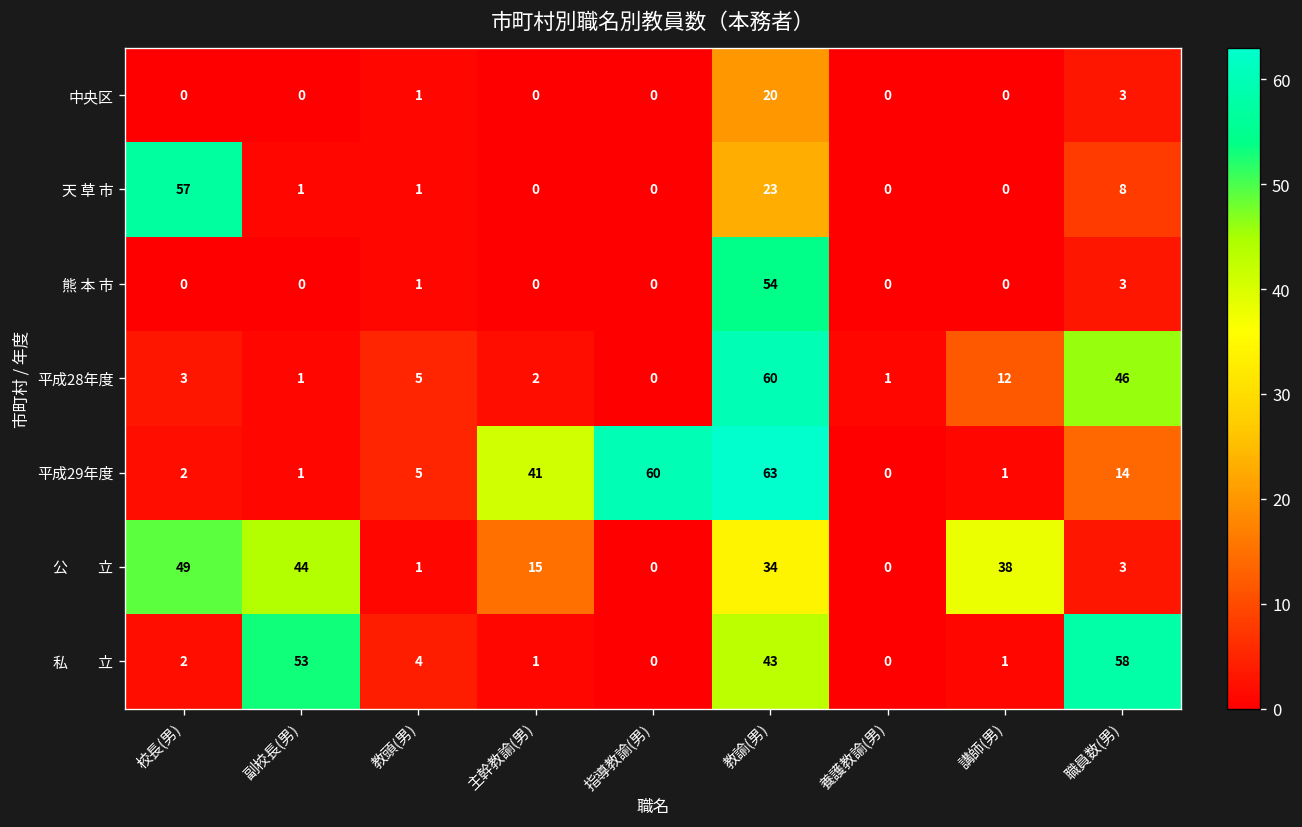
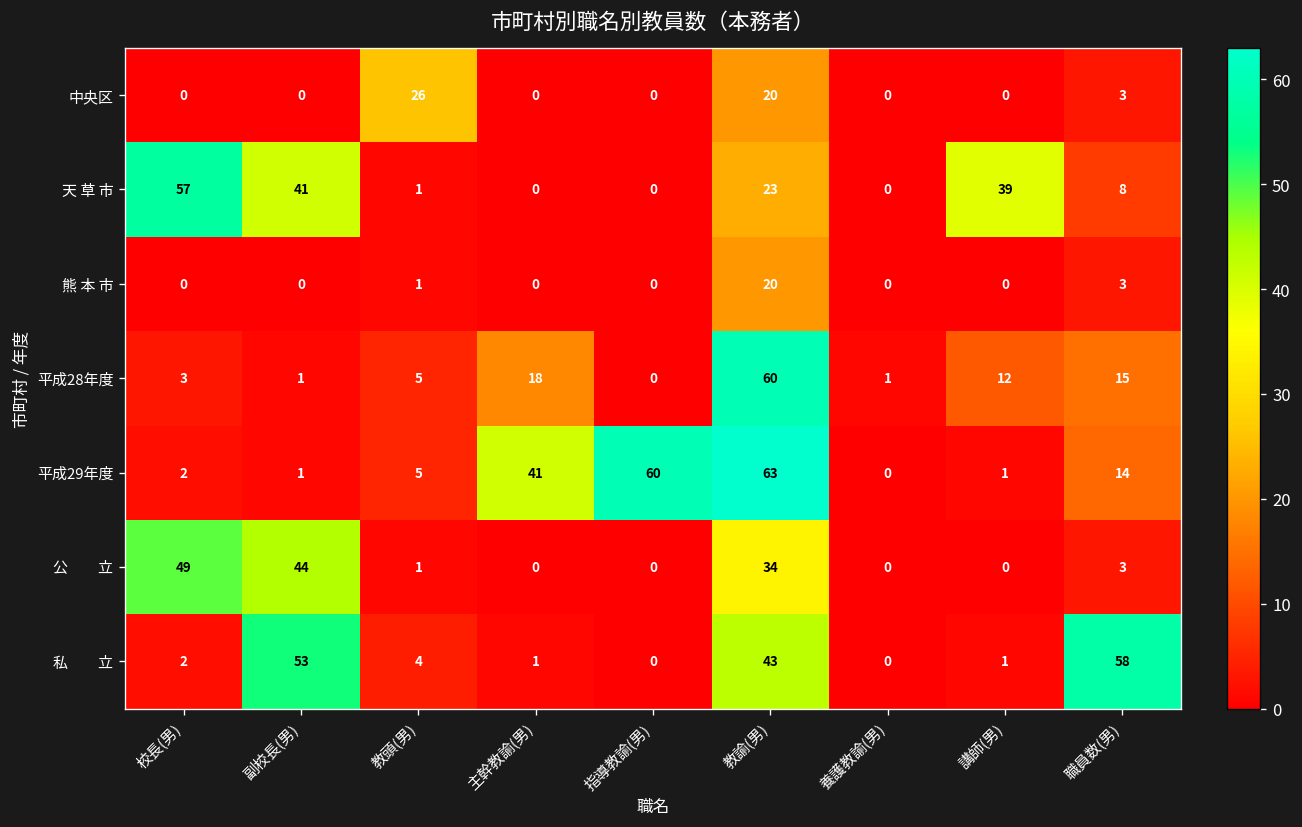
  {
    "中央区": {
      "校長(男)": 0,
      "副校長(男)": 0,
-     "教頭(男)": 1,
+     "教頭(男)": 26,
      "主幹教諭(男)": 0,
      "指導教諭(男)": 0,
      "教諭(男)": 20,
      "養護教諭(男)": 0,
      "講師(男)": 0,
      "職員数(男)": 3
    },
    "天 草 市": {
      "校長(男)": 57,
-     "副校長(男)": 1,
+     "副校長(男)": 41,
      "教頭(男)": 1,
      "主幹教諭(男)": 0,
      "指導教諭(男)": 0,
      "教諭(男)": 23,
      "養護教諭(男)": 0,
-     "講師(男)": 0,
+     "講師(男)": 39,
      "職員数(男)": 8
    },
    "熊 本 市": {
      "校長(男)": 0,
      "副校長(男)": 0,
      "教頭(男)": 1,
      "主幹教諭(男)": 0,
      "指導教諭(男)": 0,
-     "教諭(男)": 54,
+     "教諭(男)": 20,
      "養護教諭(男)": 0,
      "講師(男)": 0,
      "職員数(男)": 3
    },
    "平成28年度": {
      "校長(男)": 3,
      "副校長(男)": 1,
      "教頭(男)": 5,
-     "主幹教諭(男)": 2,
+     "主幹教諭(男)": 18,
      "指導教諭(男)": 0,
      "教諭(男)": 60,
      "養護教諭(男)": 1,
      "講師(男)": 12,
-     "職員数(男)": 46
+     "職員数(男)": 15
    },
    "平成29年度": {
      "校長(男)": 2,
      "副校長(男)": 1,
      "教頭(男)": 5,
      "主幹教諭(男)": 41,
      "指導教諭(男)": 60,
      "教諭(男)": 63,
      "養護教諭(男)": 0,
      "講師(男)": 1,
      "職員数(男)": 14
    },
    "公 立": {
      "校長(男)": 49,
      "副校長(男)": 44,
      "教頭(男)": 1,
-     "主幹教諭(男)": 15,
+     "主幹教諭(男)": 0,
      "指導教諭(男)": 0,
      "教諭(男)": 34,
      "養護教諭(男)": 0,
-     "講師(男)": 38,
+     "講師(男)": 0,
      "職員数(男)": 3
    },
    "私 立": {
      "校長(男)": 2,
      "副校長(男)": 53,
      "教頭(男)": 4,
      "主幹教諭(男)": 1,
      "指導教諭(男)": 0,
      "教諭(男)": 43,
      "養護教諭(男)": 0,
      "講師(男)": 1,
      "職員数(男)": 58
    }
  }
